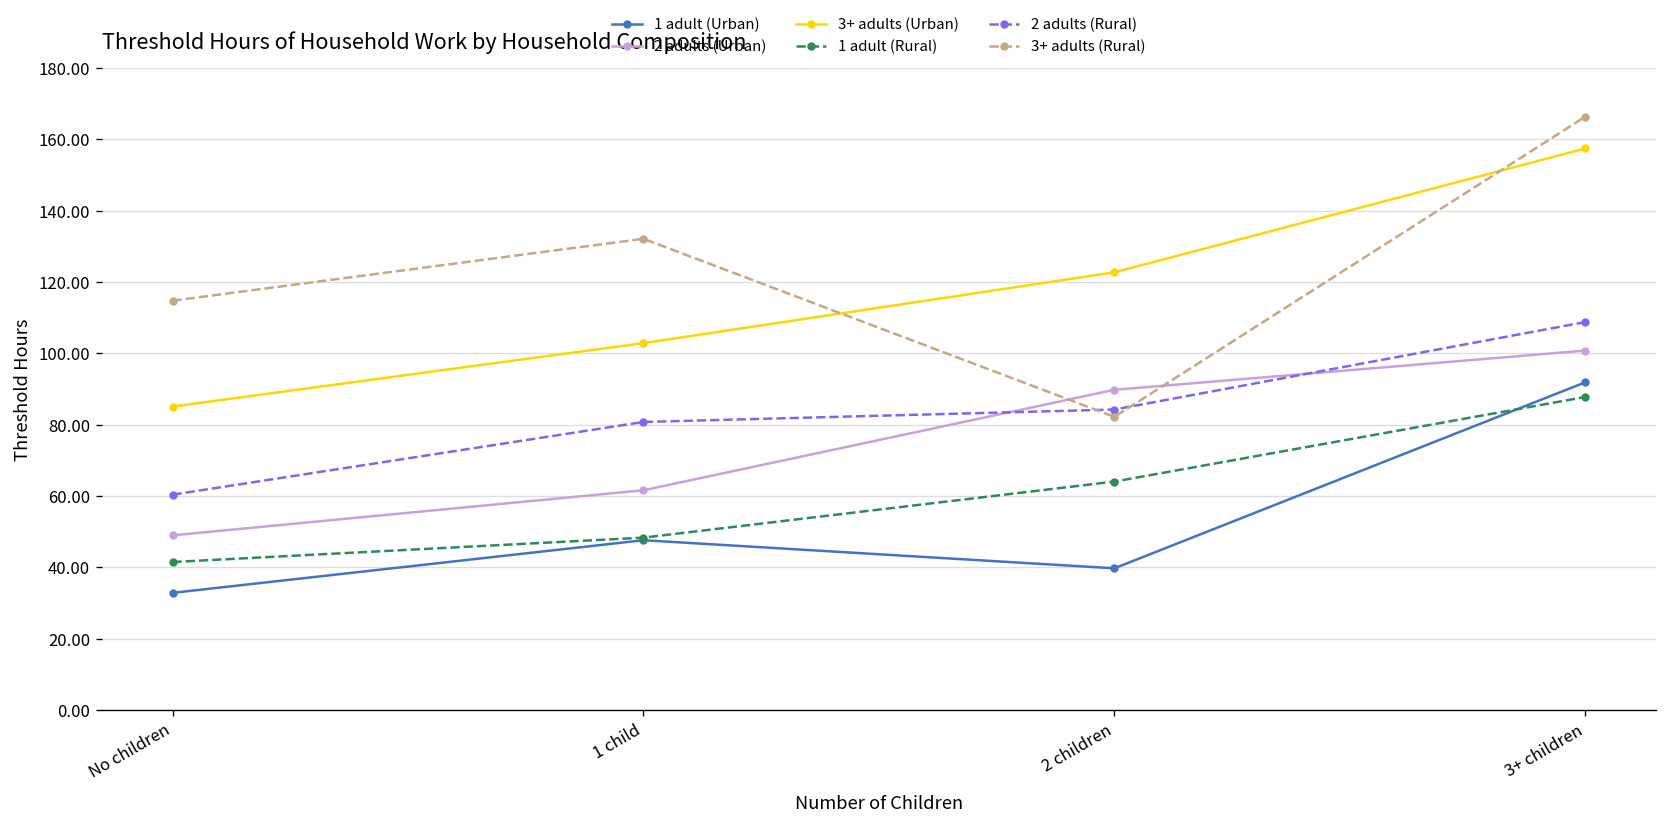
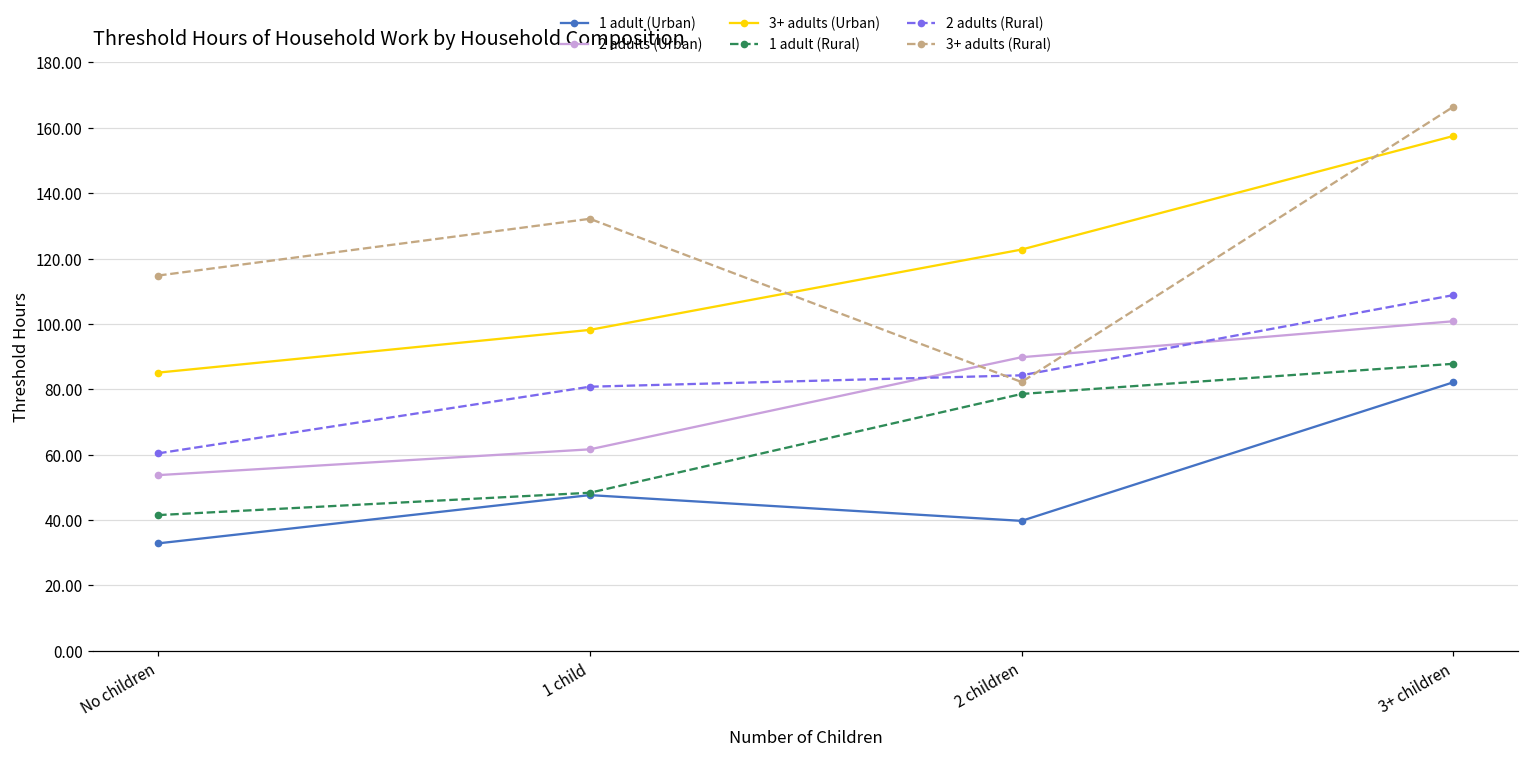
  {
    "1 adult (Urban)": {
      "No children": 33,
      "2 children": 40,
-     "3+ children": 92
+     "3+ children": 82
    },
    "2 adults (Urban)": {
-     "No children": 49,
+     "No children": 54,
      "1 child": 62,
      "2 children": 90,
      "3+ children": 101
    },
    "3+ adults (Urban)": {
      "No children": 85,
-     "1 child": 103,
+     "1 child": 98,
      "2 children": 123,
      "3+ children": 157
    },
    "1 adult (Rural)": {
      "No children": 41,
-     "2 children": 64,
+     "2 children": 79,
      "3+ children": 88
    },
    "2 adults (Rural)": {
      "No children": 60,
      "1 child": 81,
      "2 children": 84,
      "3+ children": 109
    },
    "3+ adults (Rural)": {
      "No children": 115,
      "1 child": 132,
      "2 children": 82,
      "3+ children": 166
    }
  }
